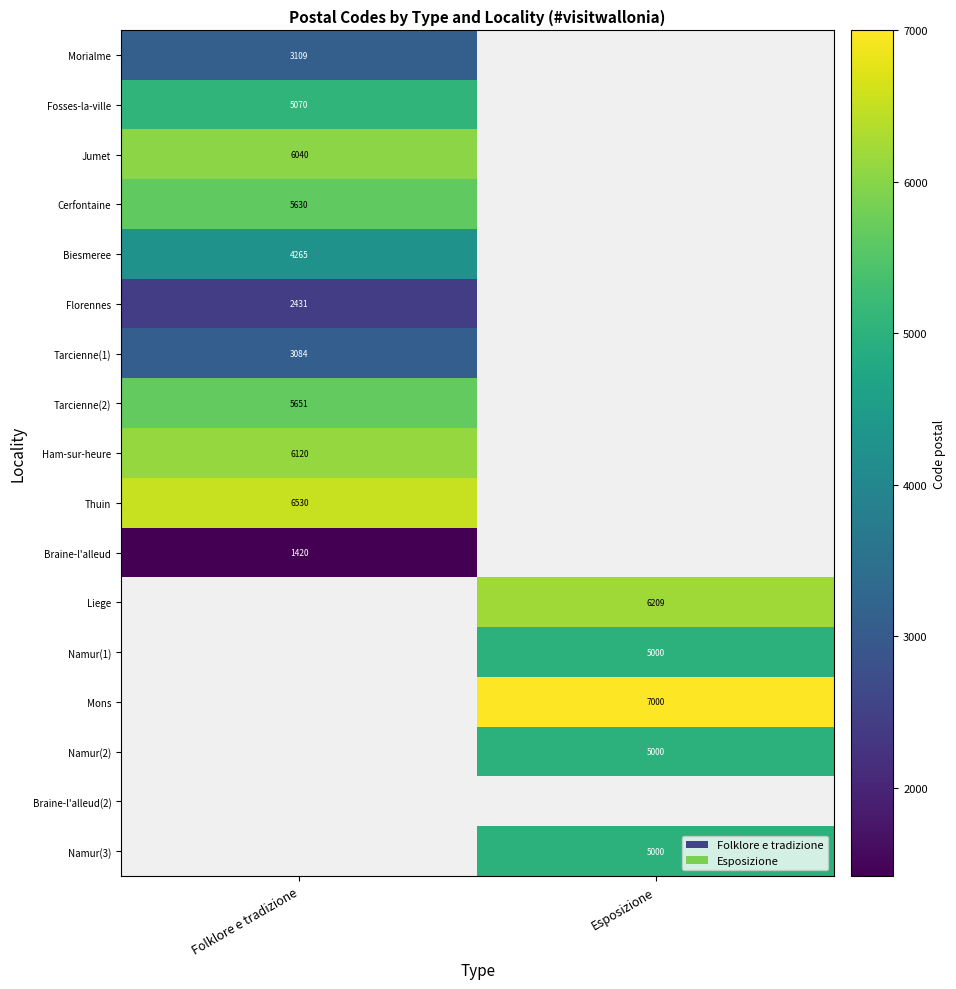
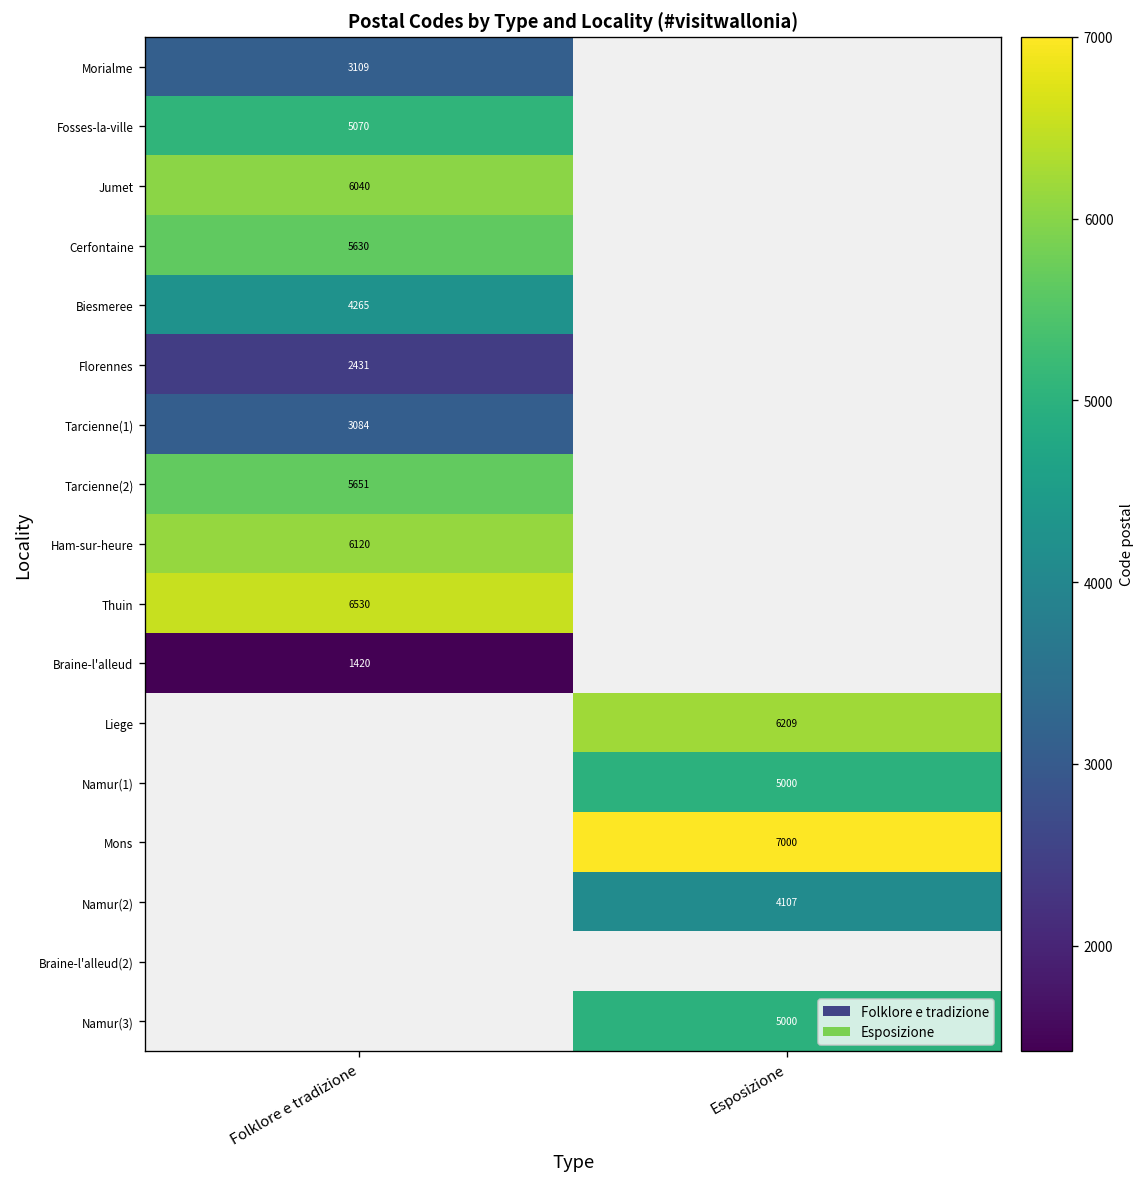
  {
    "Morialme": {
      "Folklore e tradizione": 3109
    },
    "Fosses-la-ville": {
      "Folklore e tradizione": 5070
    },
    "Jumet": {
      "Folklore e tradizione": 6040
    },
    "Cerfontaine": {
      "Folklore e tradizione": 5630
    },
    "Biesmeree": {
      "Folklore e tradizione": 4265
    },
    "Florennes": {
      "Folklore e tradizione": 2431
    },
    "Tarcienne(1)": {
      "Folklore e tradizione": 3084
    },
    "Tarcienne(2)": {
      "Folklore e tradizione": 5651
    },
    "Ham-sur-heure": {
      "Folklore e tradizione": 6120
    },
    "Thuin": {
      "Folklore e tradizione": 6530
    },
    "Braine-l'alleud": {
      "Folklore e tradizione": 1420
    },
    "Liege": {
      "Esposizione": 6209
    },
    "Namur(1)": {
      "Esposizione": 5000
    },
    "Mons": {
      "Esposizione": 7000
    },
    "Namur(2)": {
-     "Esposizione": 5000
+     "Esposizione": 4107
    },
    "Namur(3)": {
      "Esposizione": 5000
    }
  }
